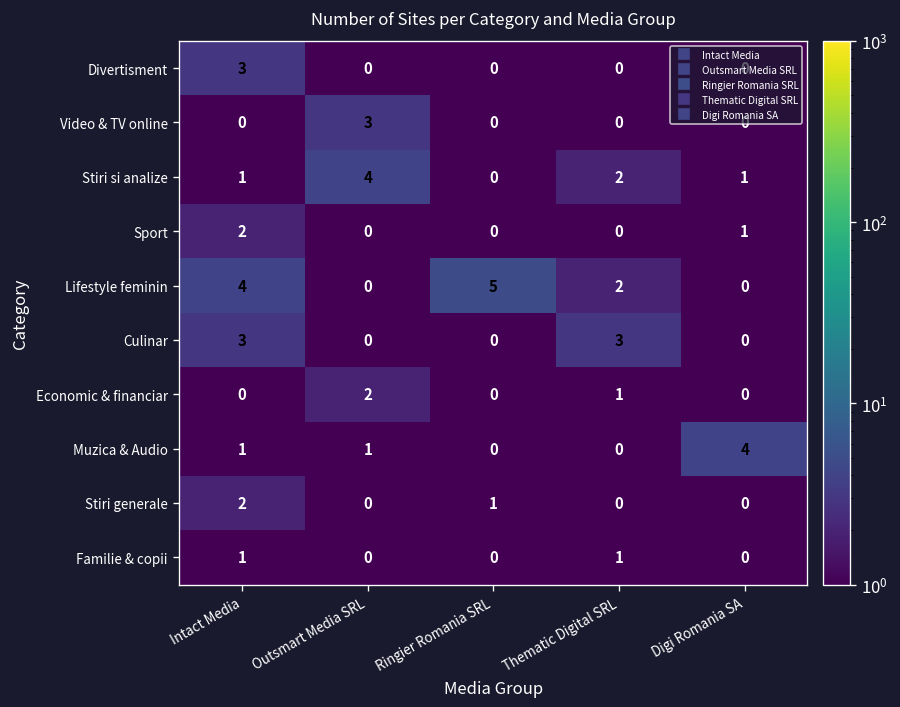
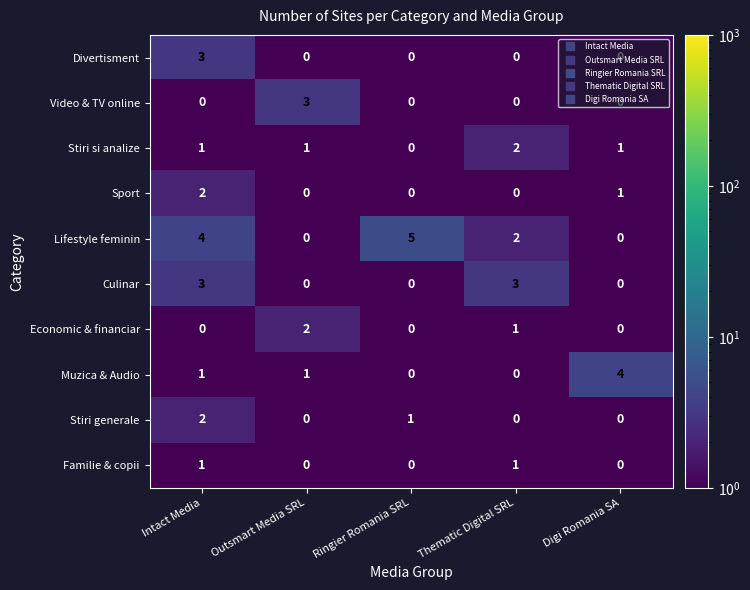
  {
    "Divertisment": {
      "Intact Media": 3,
      "Outsmart Media SRL": 0,
      "Ringier Romania SRL": 0,
      "Thematic Digital SRL": 0
    },
    "Video & TV online": {
      "Intact Media": 0,
      "Outsmart Media SRL": 3,
      "Ringier Romania SRL": 0,
      "Thematic Digital SRL": 0
    },
    "Stiri si analize": {
      "Intact Media": 1,
-     "Outsmart Media SRL": 4,
+     "Outsmart Media SRL": 1,
      "Ringier Romania SRL": 0,
      "Thematic Digital SRL": 2,
      "Digi Romania SA": 1
    },
    "Sport": {
      "Intact Media": 2,
      "Outsmart Media SRL": 0,
      "Ringier Romania SRL": 0,
      "Thematic Digital SRL": 0,
      "Digi Romania SA": 1
    },
    "Lifestyle feminin": {
      "Intact Media": 4,
      "Outsmart Media SRL": 0,
      "Ringier Romania SRL": 5,
      "Thematic Digital SRL": 2,
      "Digi Romania SA": 0
    },
    "Culinar": {
      "Intact Media": 3,
      "Outsmart Media SRL": 0,
      "Ringier Romania SRL": 0,
      "Thematic Digital SRL": 3,
      "Digi Romania SA": 0
    },
    "Economic & financiar": {
      "Intact Media": 0,
      "Outsmart Media SRL": 2,
      "Ringier Romania SRL": 0,
      "Thematic Digital SRL": 1,
      "Digi Romania SA": 0
    },
    "Muzica & Audio": {
      "Intact Media": 1,
      "Outsmart Media SRL": 1,
      "Ringier Romania SRL": 0,
      "Thematic Digital SRL": 0,
      "Digi Romania SA": 4
    },
    "Stiri generale": {
      "Intact Media": 2,
      "Outsmart Media SRL": 0,
      "Ringier Romania SRL": 1,
      "Thematic Digital SRL": 0,
      "Digi Romania SA": 0
    },
    "Familie & copii": {
      "Intact Media": 1,
      "Outsmart Media SRL": 0,
      "Ringier Romania SRL": 0,
      "Thematic Digital SRL": 1,
      "Digi Romania SA": 0
    }
  }
